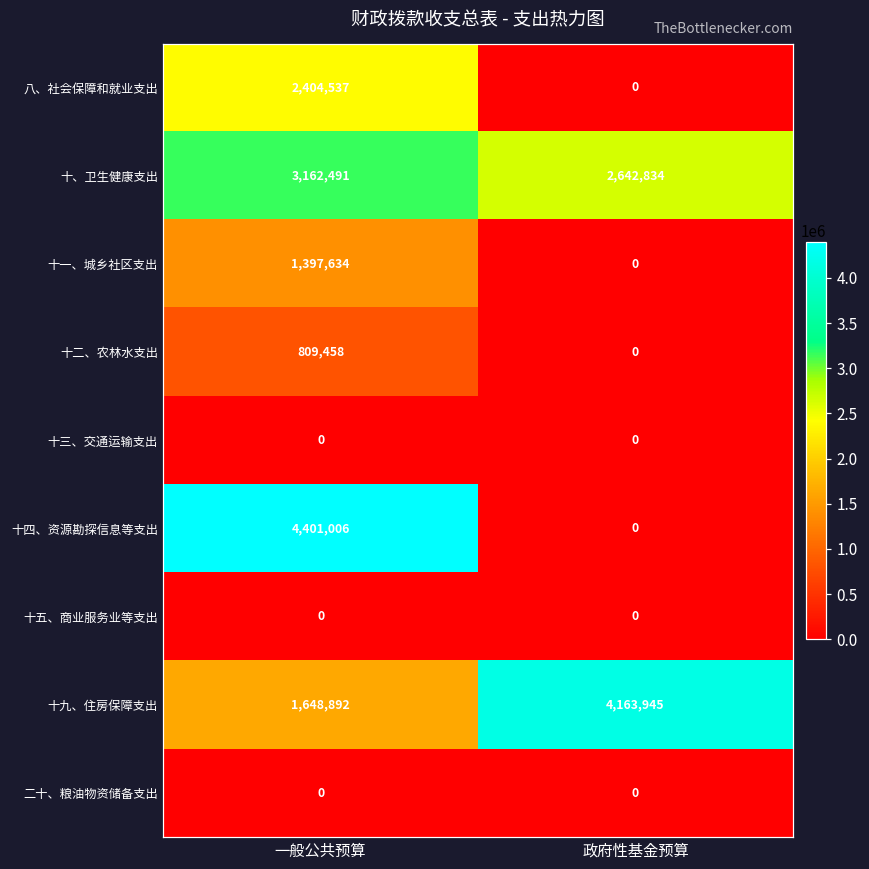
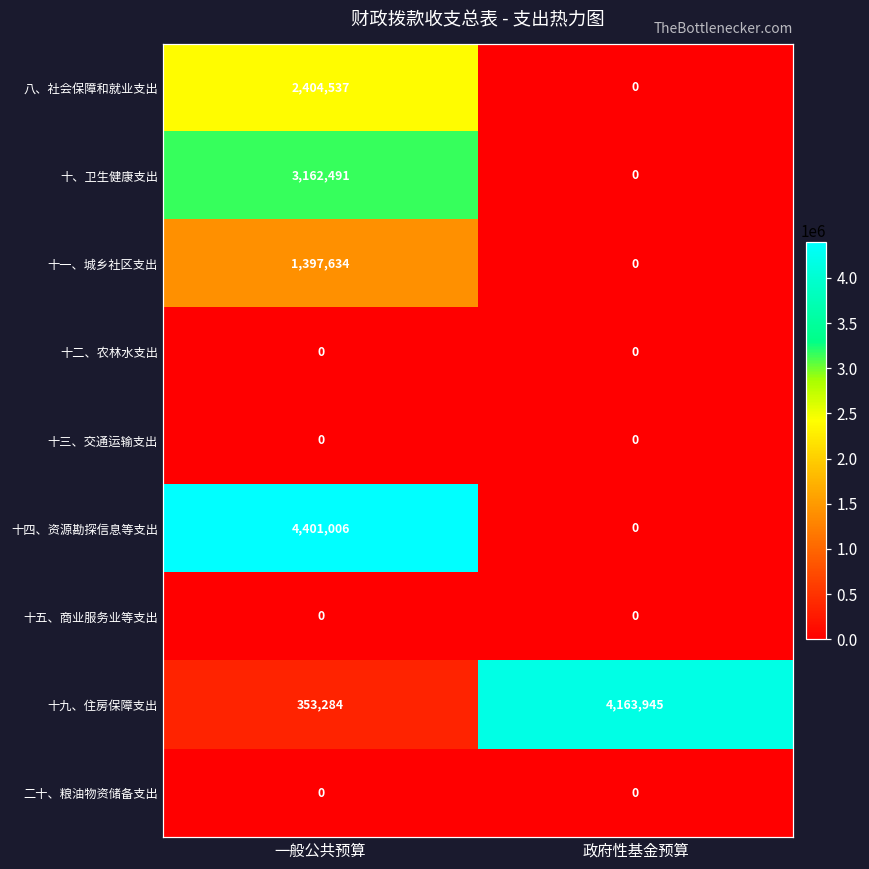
  {
    "八、社会保障和就业支出": {
      "一般公共预算": "2,404,537",
      "政府性基金预算": "0"
    },
    "十、卫生健康支出": {
      "一般公共预算": "3,162,491",
-     "政府性基金预算": "2,642,834"
+     "政府性基金预算": "0"
    },
    "十一、城乡社区支出": {
      "一般公共预算": "1,397,634",
      "政府性基金预算": "0"
    },
    "十二、农林水支出": {
-     "一般公共预算": "809,458",
+     "一般公共预算": "0",
      "政府性基金预算": "0"
    },
    "十三、交通运输支出": {
      "一般公共预算": "0",
      "政府性基金预算": "0"
    },
    "十四、资源勘探信息等支出": {
      "一般公共预算": "4,401,006",
      "政府性基金预算": "0"
    },
    "十五、商业服务业等支出": {
      "一般公共预算": "0",
      "政府性基金预算": "0"
    },
    "十九、住房保障支出": {
-     "一般公共预算": "1,648,892",
+     "一般公共预算": "353,284",
      "政府性基金预算": "4,163,945"
    },
    "二十、粮油物资储备支出": {
      "一般公共预算": "0",
      "政府性基金预算": "0"
    }
  }
